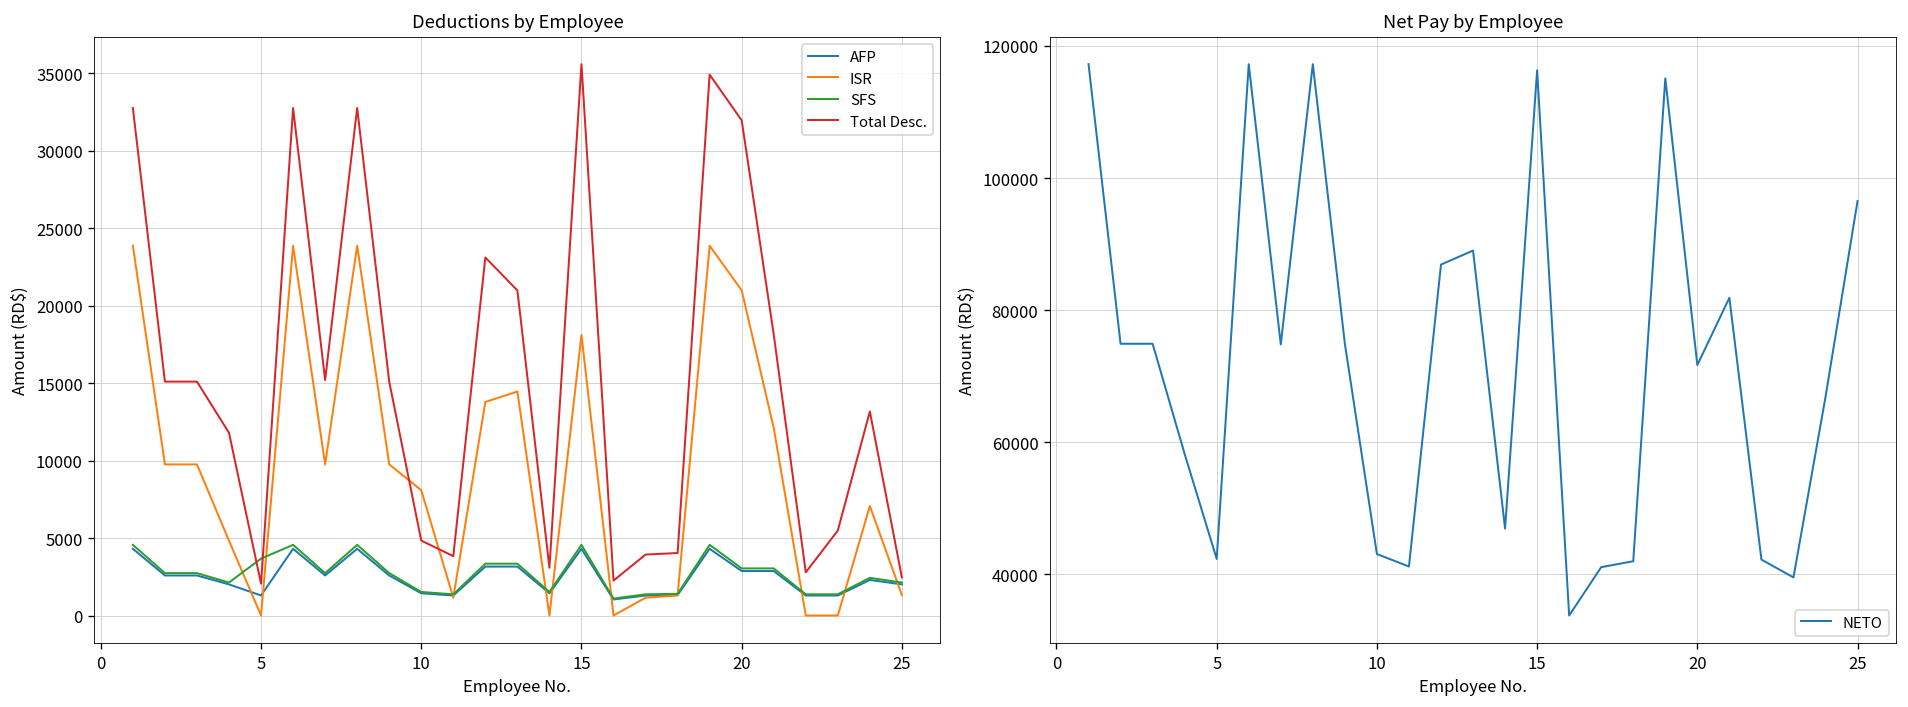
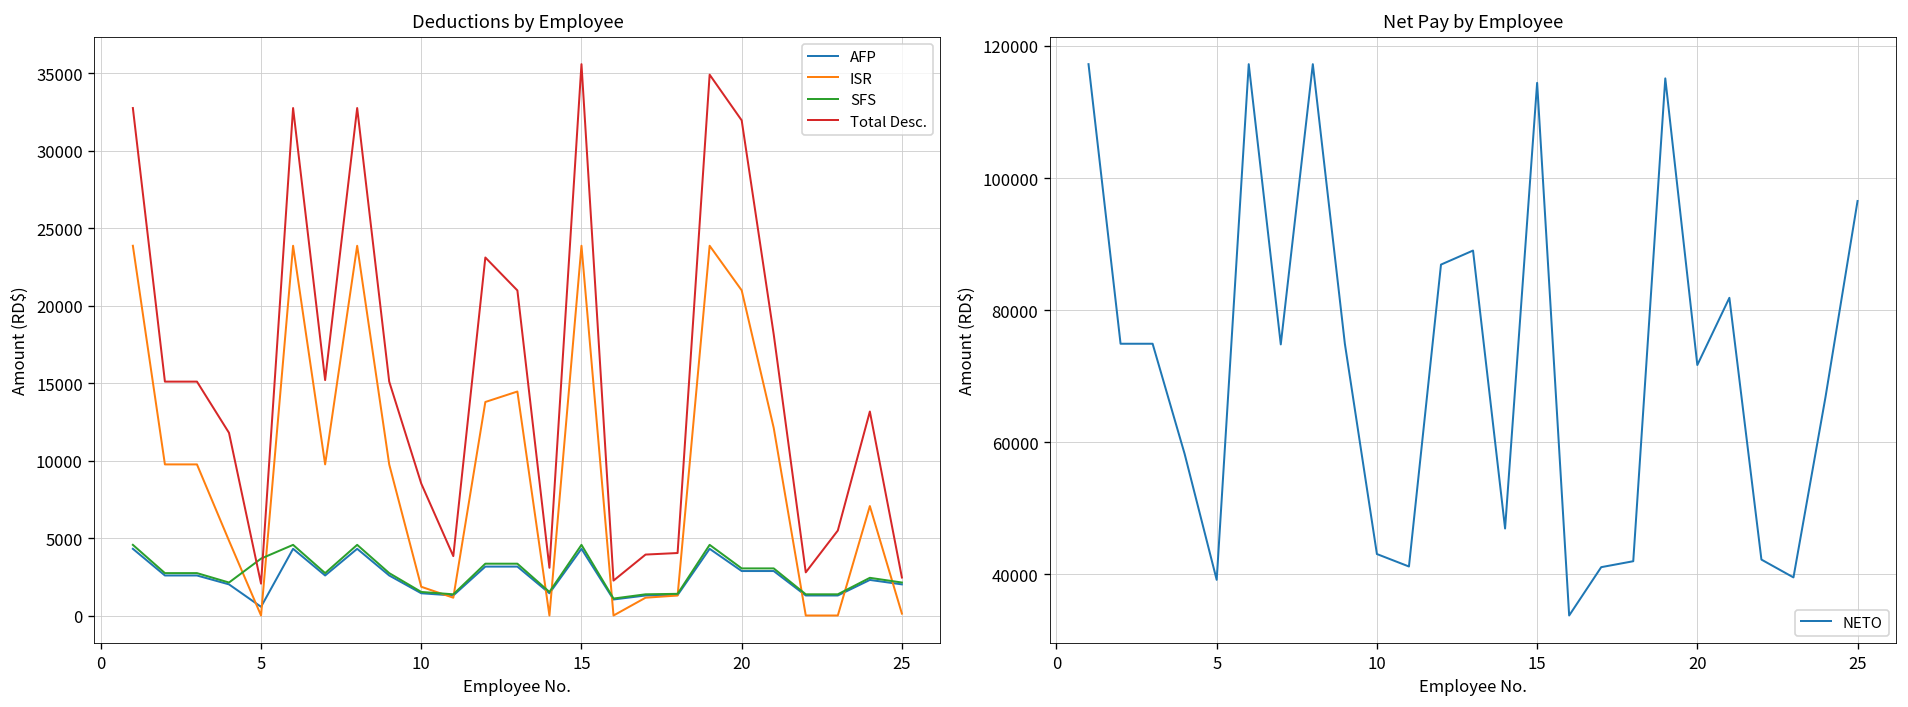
  {
    "Deductions by Employee": {
      "AFP": {
-       "5": 1300,
+       "5": 600,
        "15": 4300
      },
      "ISR": {
        "5": 0,
-       "10": 8100,
-       "15": 18100,
+       "10": 1900,
+       "15": 23900,
        "20": 21000,
-       "25": 1300
+       "25": 100
      },
      "SFS": {
        "5": 3700,
        "15": 4600
      },
      "Total Desc.": {
        "5": 2100,
-       "10": 4800,
+       "10": 8500,
        "15": 35600,
        "20": 32000,
        "25": 2500
      }
    },
    "Net Pay by Employee": {
-     "5": 42000,
+     "5": 39000,
      "10": 43000,
-     "15": 116000,
+     "15": 114000,
      "20": 72000,
      "25": 97000
    }
  }
